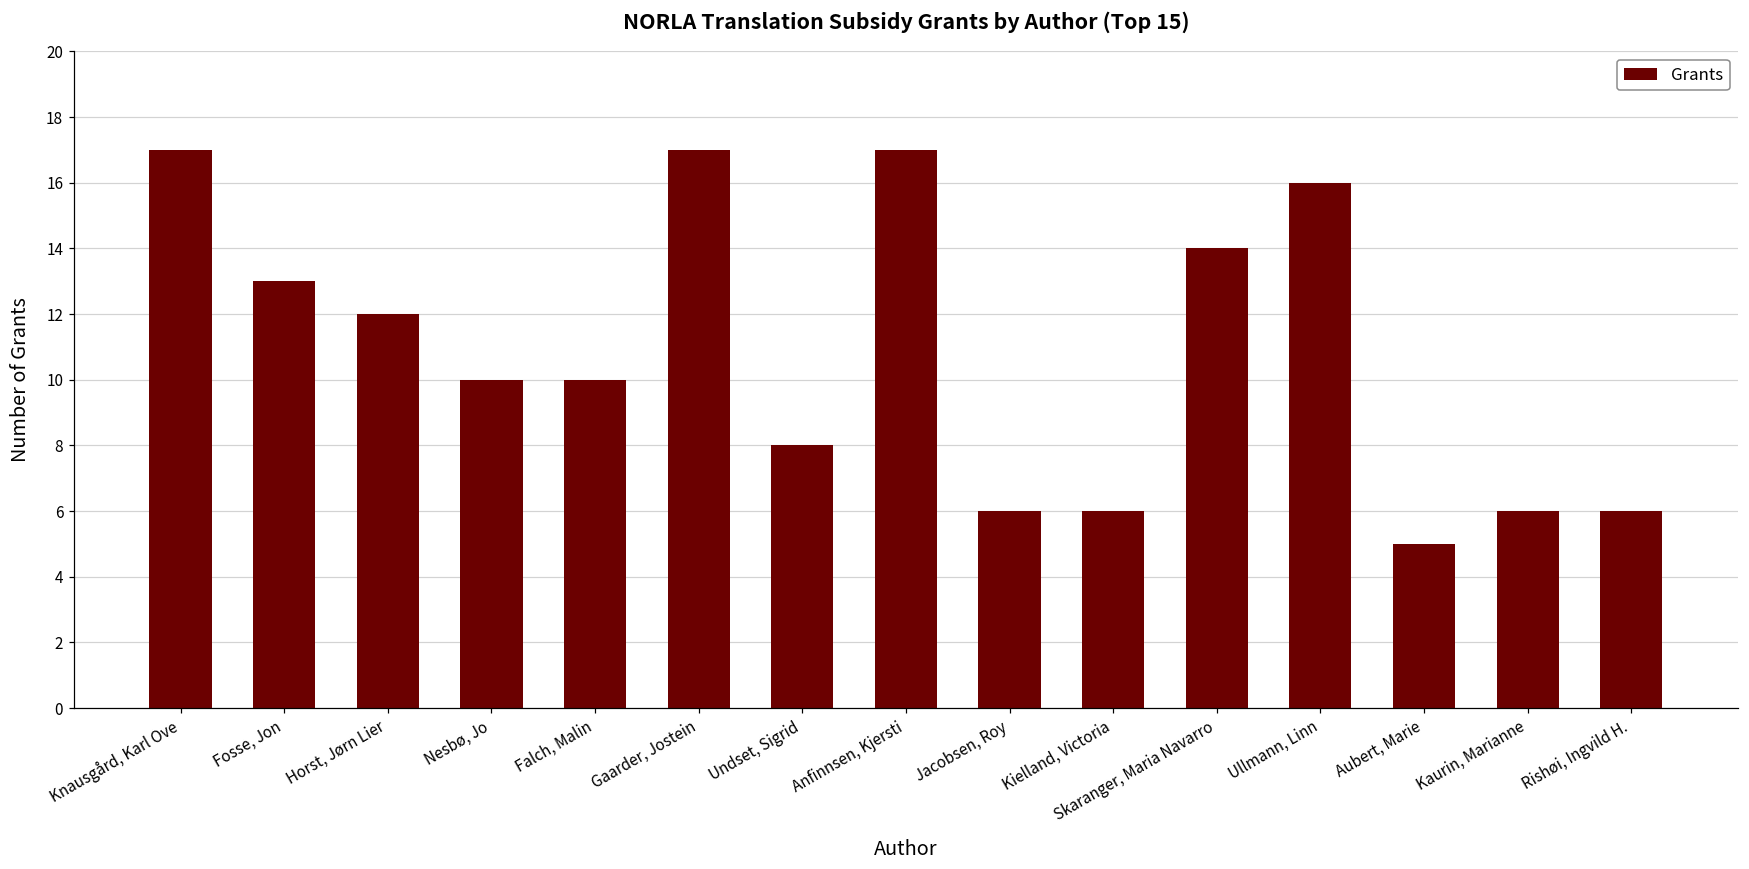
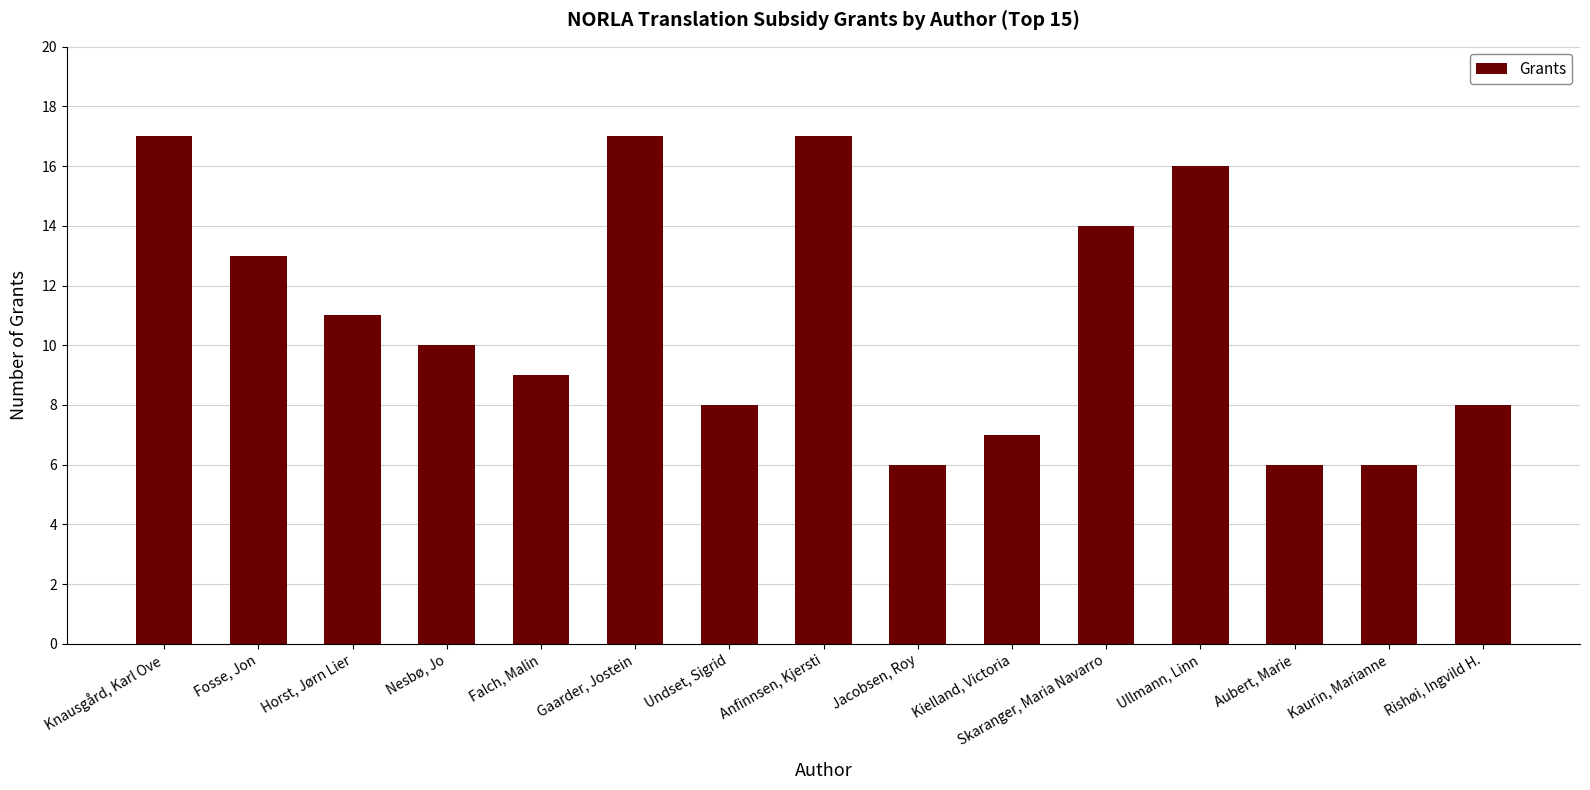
  {
    "Knausgård, Karl Ove": 17,
    "Fosse, Jon": 13,
-   "Horst, Jørn Lier": 12,
+   "Horst, Jørn Lier": 11,
    "Nesbø, Jo": 10,
-   "Falch, Malin": 10,
+   "Falch, Malin": 9,
    "Gaarder, Jostein": 17,
    "Undset, Sigrid": 8,
    "Anfinnsen, Kjersti": 17,
    "Jacobsen, Roy": 6,
-   "Kielland, Victoria": 6,
+   "Kielland, Victoria": 7,
    "Skaranger, Maria Navarro": 14,
    "Ullmann, Linn": 16,
-   "Aubert, Marie": 5,
+   "Aubert, Marie": 6,
    "Kaurin, Marianne": 6,
-   "Rishøi, Ingvild H.": 6
+   "Rishøi, Ingvild H.": 8
  }
